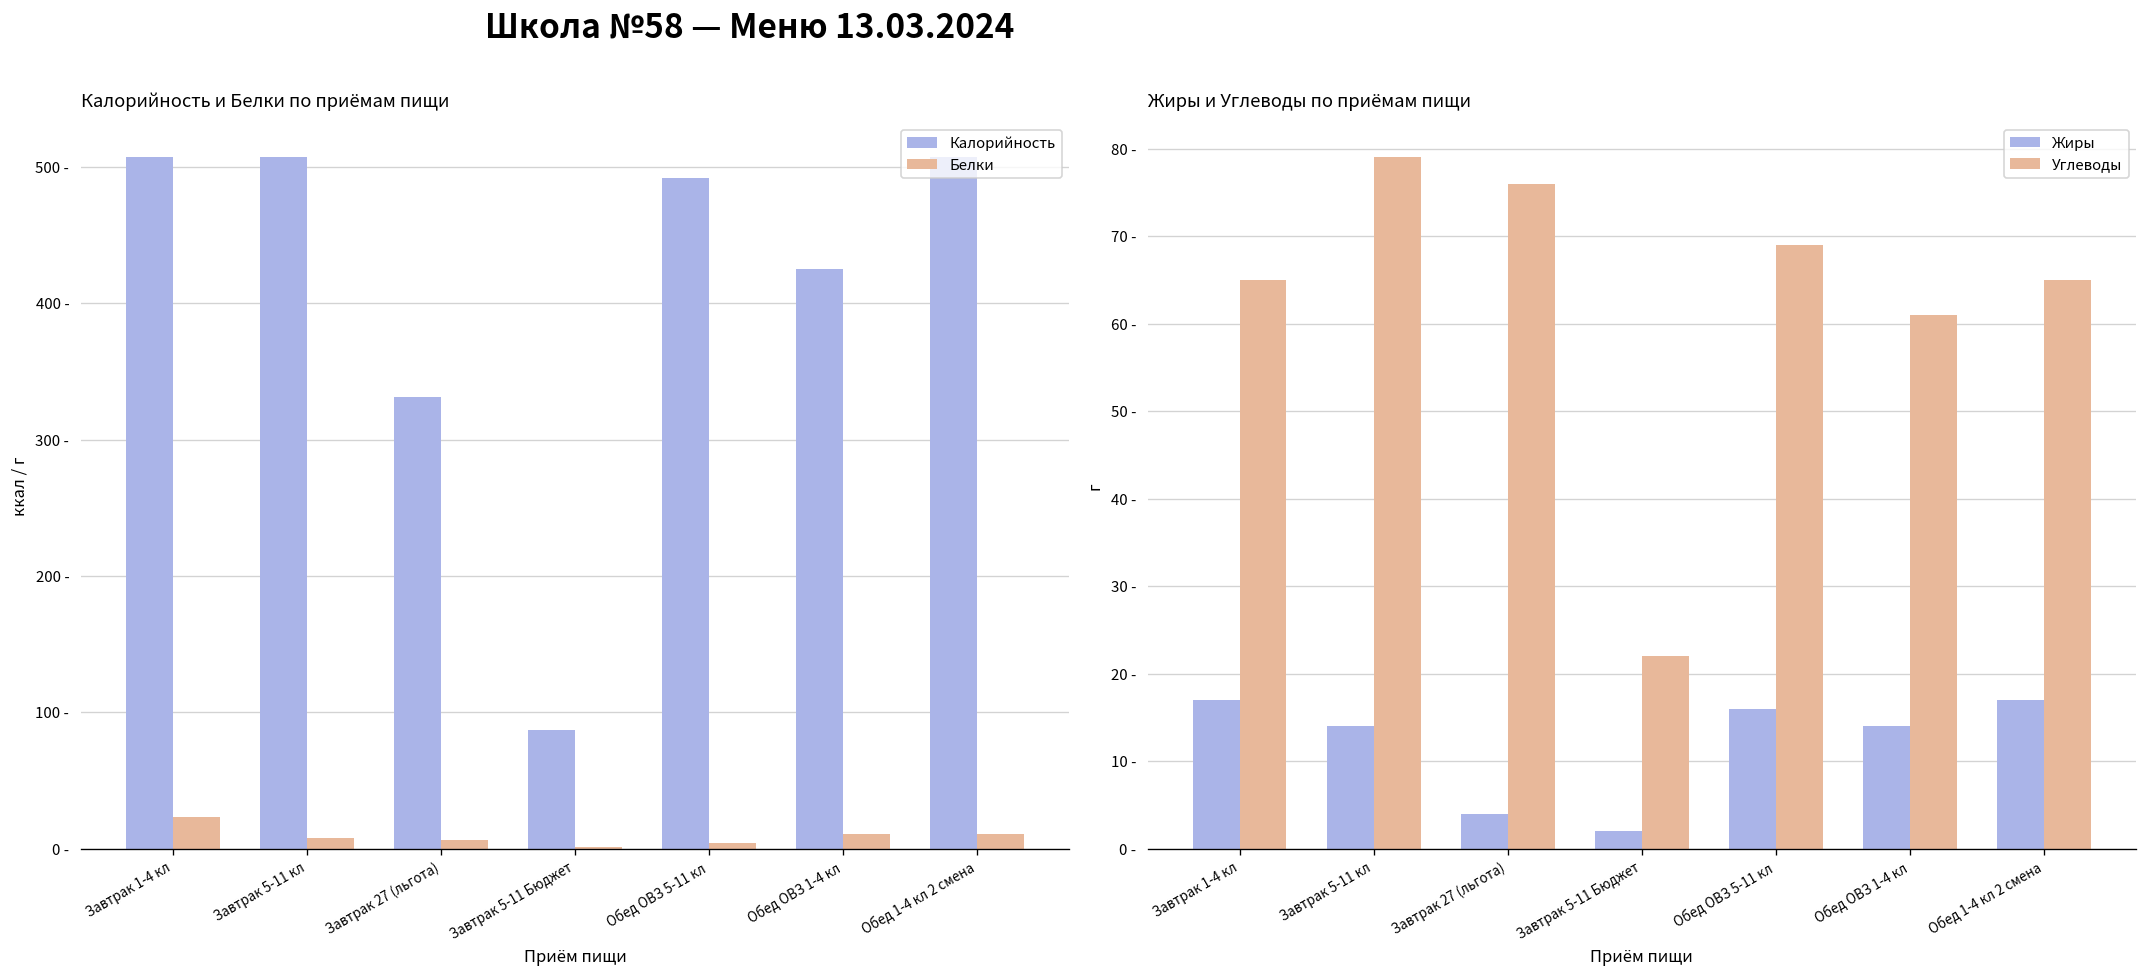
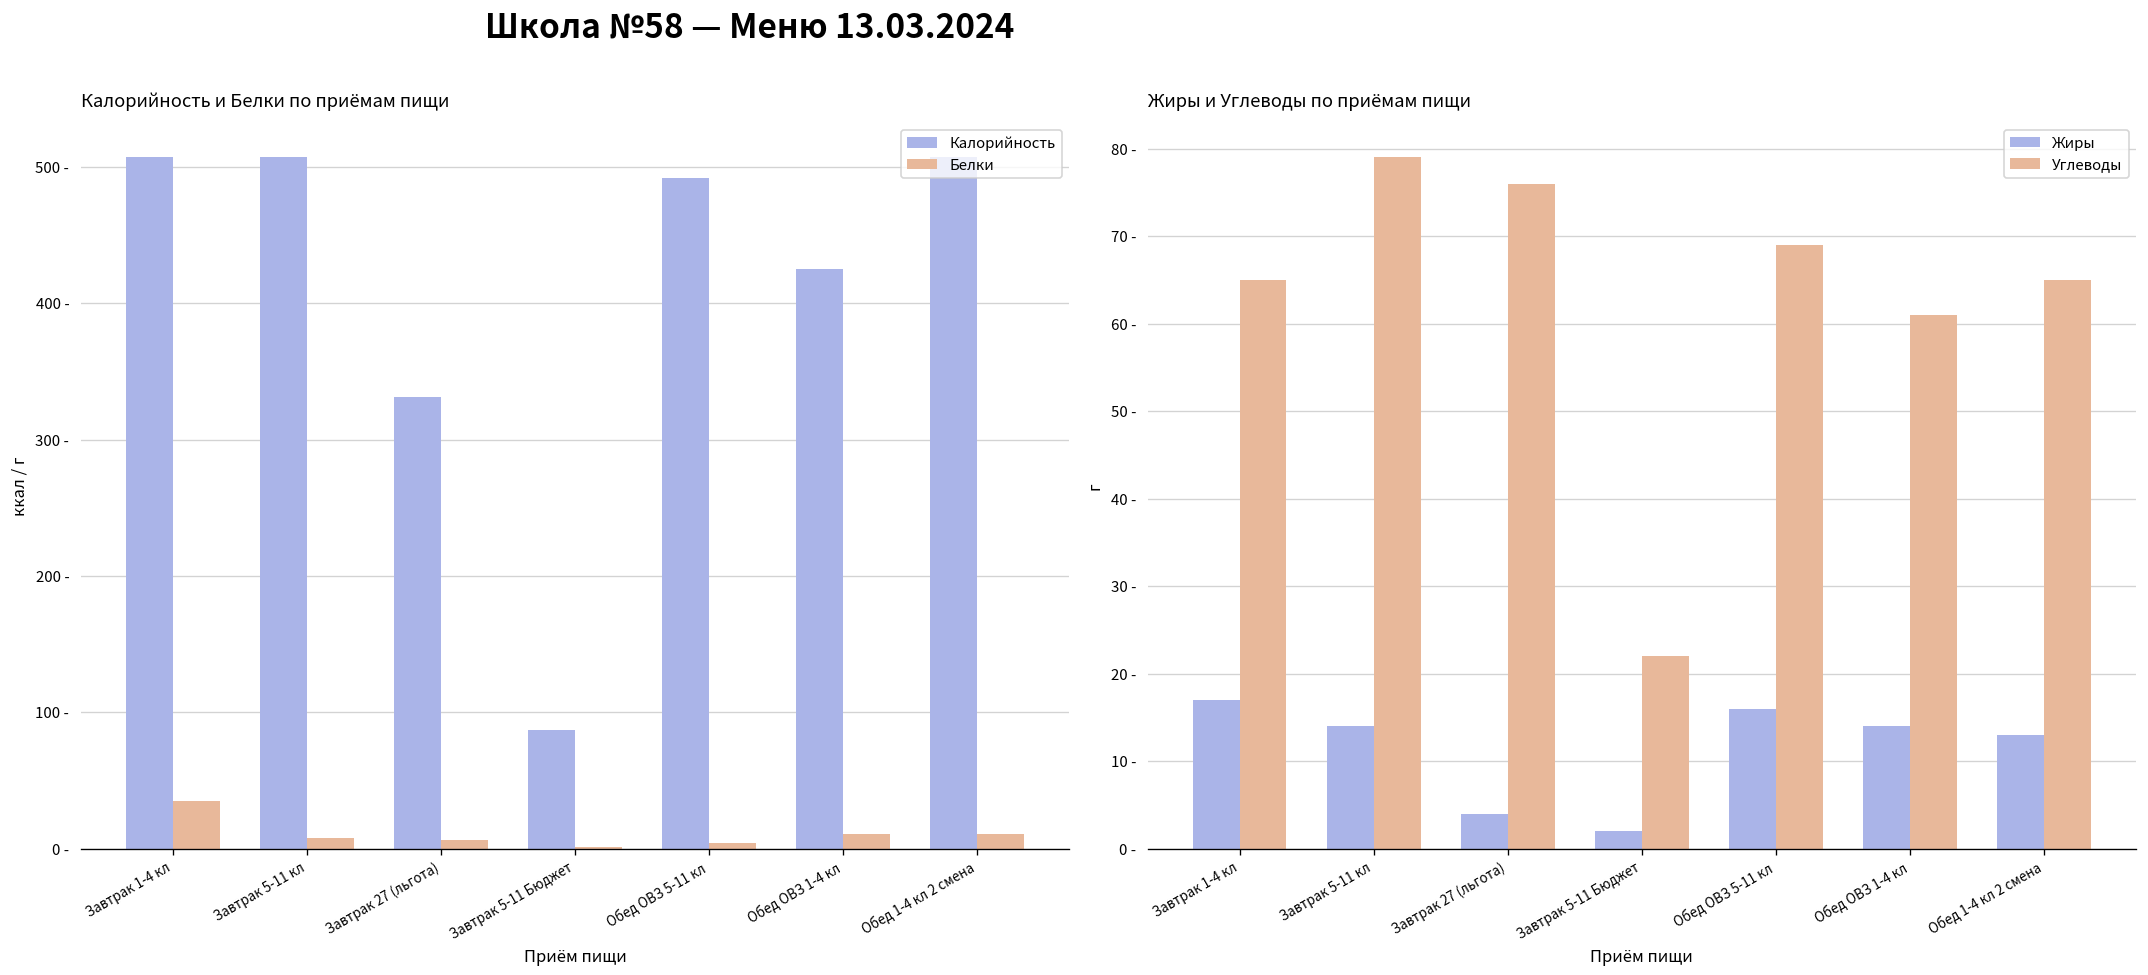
  {
    "Калорийность и Белки по приёмам пищи": {
      "Калорийность": {
        "Завтрак 1-4 кл": "507 -",
        "Завтрак 5-11 кл": "507 -",
        "Завтрак 27 (льгота)": "331 -",
        "Завтрак 5-11 Бюджет": "87 -",
        "Обед ОВЗ 5-11 кл": "492 -",
        "Обед ОВЗ 1-4 кл": "425 -"
      },
      "Белки": {
-       "Завтрак 1-4 кл": "23 -",
+       "Завтрак 1-4 кл": "35 -",
        "Завтрак 5-11 кл": "8 -",
        "Завтрак 27 (льгота)": "6 -",
        "Обед ОВЗ 5-11 кл": "4 -",
        "Обед ОВЗ 1-4 кл": "11 -",
        "Обед 1-4 кл 2 смена": "11 -"
      }
    },
    "Жиры и Углеводы по приёмам пищи": {
      "Жиры": {
        "Завтрак 1-4 кл": "17 -",
        "Завтрак 5-11 кл": "14 -",
        "Завтрак 27 (льгота)": "4 -",
        "Завтрак 5-11 Бюджет": "2 -",
        "Обед ОВЗ 5-11 кл": "16 -",
        "Обед ОВЗ 1-4 кл": "14 -",
-       "Обед 1-4 кл 2 смена": "17 -"
+       "Обед 1-4 кл 2 смена": "13 -"
      },
      "Углеводы": {
        "Завтрак 1-4 кл": "65 -",
        "Завтрак 5-11 кл": "79 -",
        "Завтрак 27 (льгота)": "76 -",
        "Завтрак 5-11 Бюджет": "22 -",
        "Обед ОВЗ 5-11 кл": "69 -",
        "Обед ОВЗ 1-4 кл": "61 -",
        "Обед 1-4 кл 2 смена": "65 -"
      }
    }
  }
